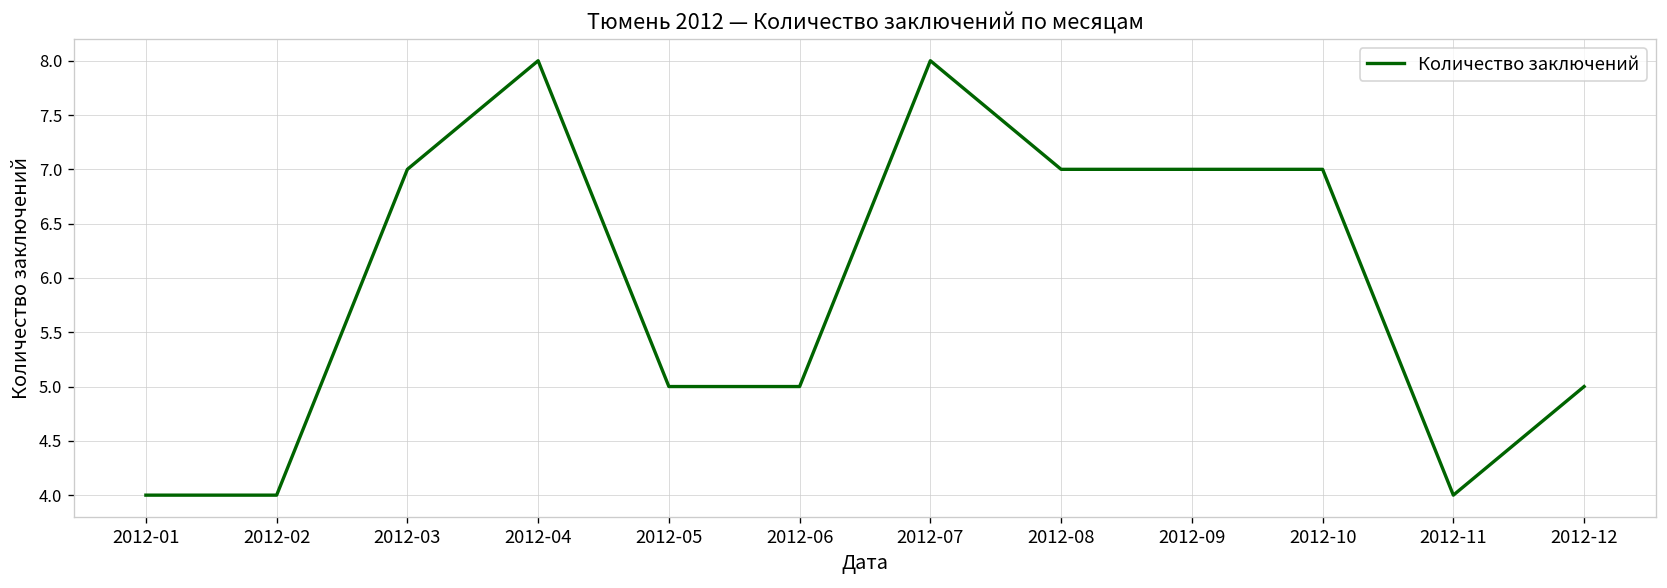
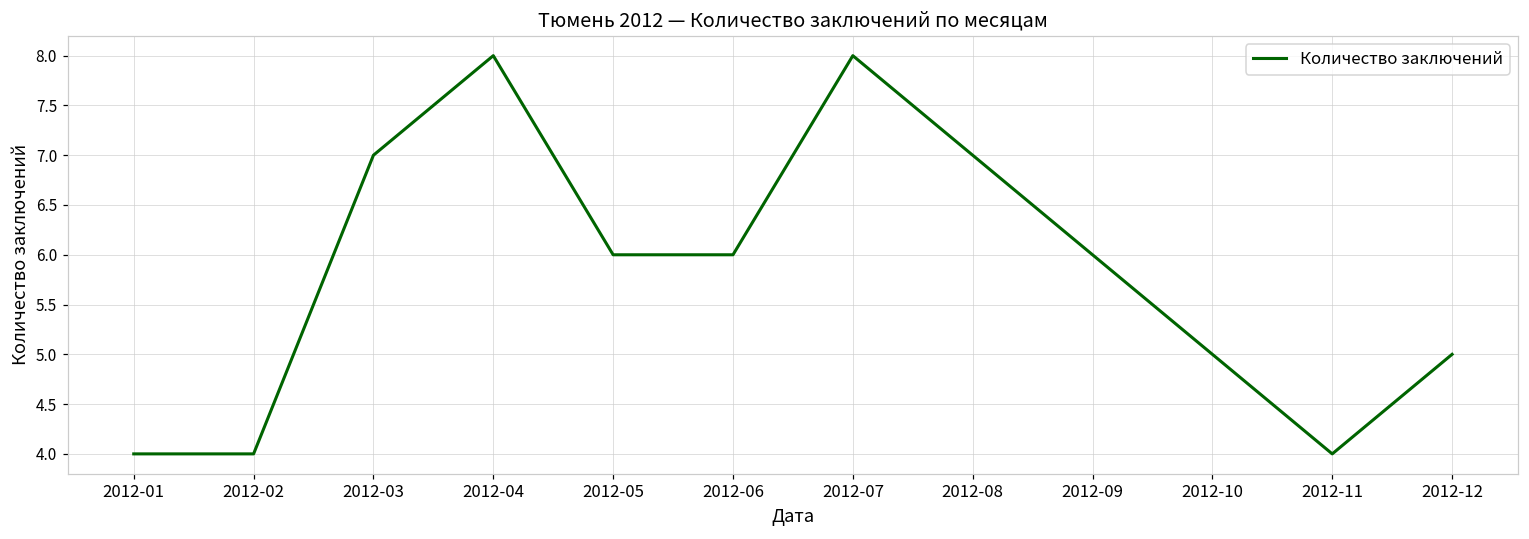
  {
    "2012-01": 4,
    "2012-02": 4,
    "2012-03": 7,
    "2012-04": 8,
-   "2012-05": 5,
-   "2012-06": 5,
+   "2012-05": 6,
+   "2012-06": 6,
    "2012-07": 8,
    "2012-08": 7,
-   "2012-09": 7,
-   "2012-10": 7,
+   "2012-09": 6,
+   "2012-10": 5,
    "2012-11": 4,
    "2012-12": 5
  }
